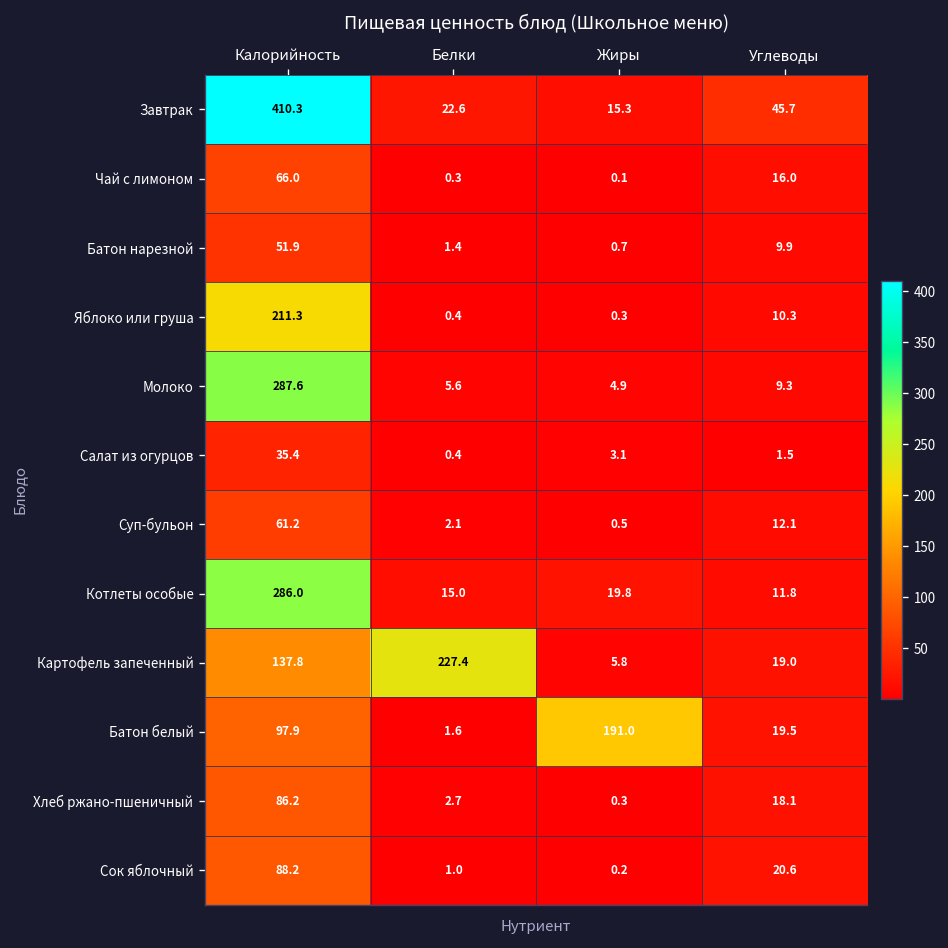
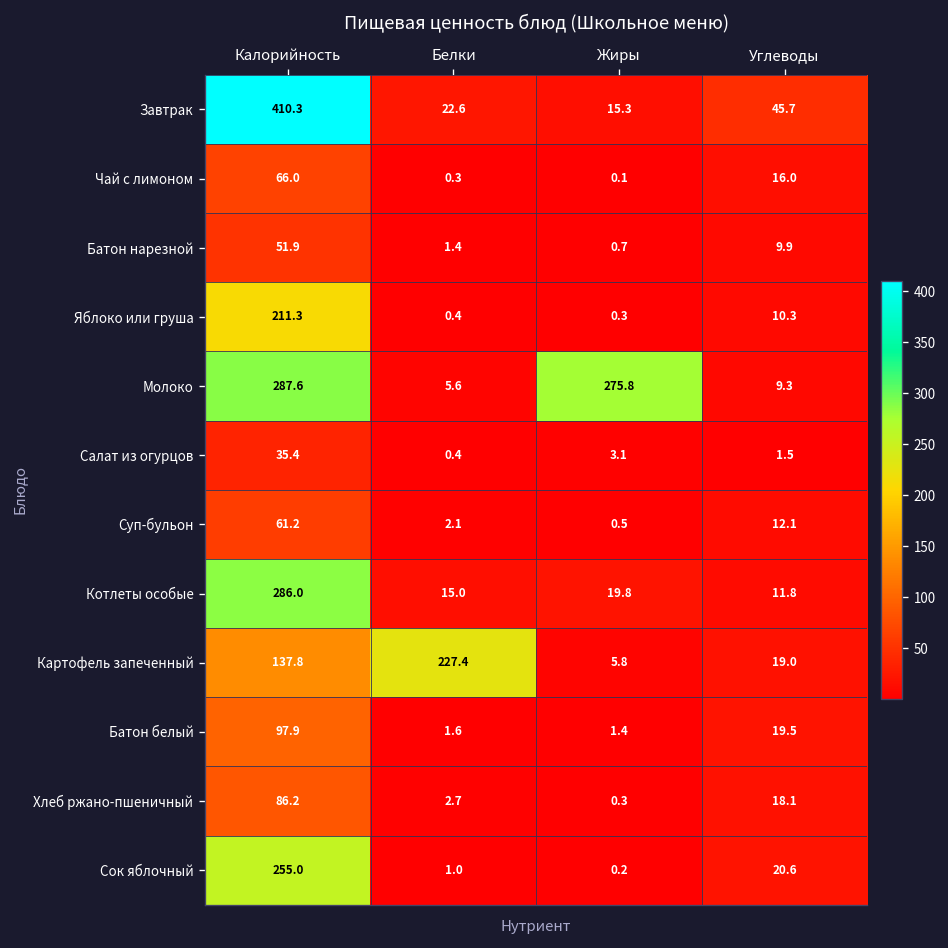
  {
    "Завтрак": {
      "Калорийность": 410.3,
      "Белки": 22.6,
      "Жиры": 15.3,
      "Углеводы": 45.7
    },
    "Чай с лимоном": {
      "Калорийность": 66.0,
      "Белки": 0.3,
      "Жиры": 0.1,
      "Углеводы": 16.0
    },
    "Батон нарезной": {
      "Калорийность": 51.9,
      "Белки": 1.4,
      "Жиры": 0.7,
      "Углеводы": 9.9
    },
    "Яблоко или груша": {
      "Калорийность": 211.3,
      "Белки": 0.4,
      "Жиры": 0.3,
      "Углеводы": 10.3
    },
    "Молоко": {
      "Калорийность": 287.6,
      "Белки": 5.6,
-     "Жиры": 4.9,
+     "Жиры": 275.8,
      "Углеводы": 9.3
    },
    "Салат из огурцов": {
      "Калорийность": 35.4,
      "Белки": 0.4,
      "Жиры": 3.1,
      "Углеводы": 1.5
    },
    "Суп-бульон": {
      "Калорийность": 61.2,
      "Белки": 2.1,
      "Жиры": 0.5,
      "Углеводы": 12.1
    },
    "Котлеты особые": {
      "Калорийность": 286.0,
      "Белки": 15.0,
      "Жиры": 19.8,
      "Углеводы": 11.8
    },
    "Картофель запеченный": {
      "Калорийность": 137.8,
      "Белки": 227.4,
      "Жиры": 5.8,
      "Углеводы": 19.0
    },
    "Батон белый": {
      "Калорийность": 97.9,
      "Белки": 1.6,
-     "Жиры": 191.0,
+     "Жиры": 1.4,
      "Углеводы": 19.5
    },
    "Хлеб ржано-пшеничный": {
      "Калорийность": 86.2,
      "Белки": 2.7,
      "Жиры": 0.3,
      "Углеводы": 18.1
    },
    "Сок яблочный": {
-     "Калорийность": 88.2,
+     "Калорийность": 255.0,
      "Белки": 1.0,
      "Жиры": 0.2,
      "Углеводы": 20.6
    }
  }
